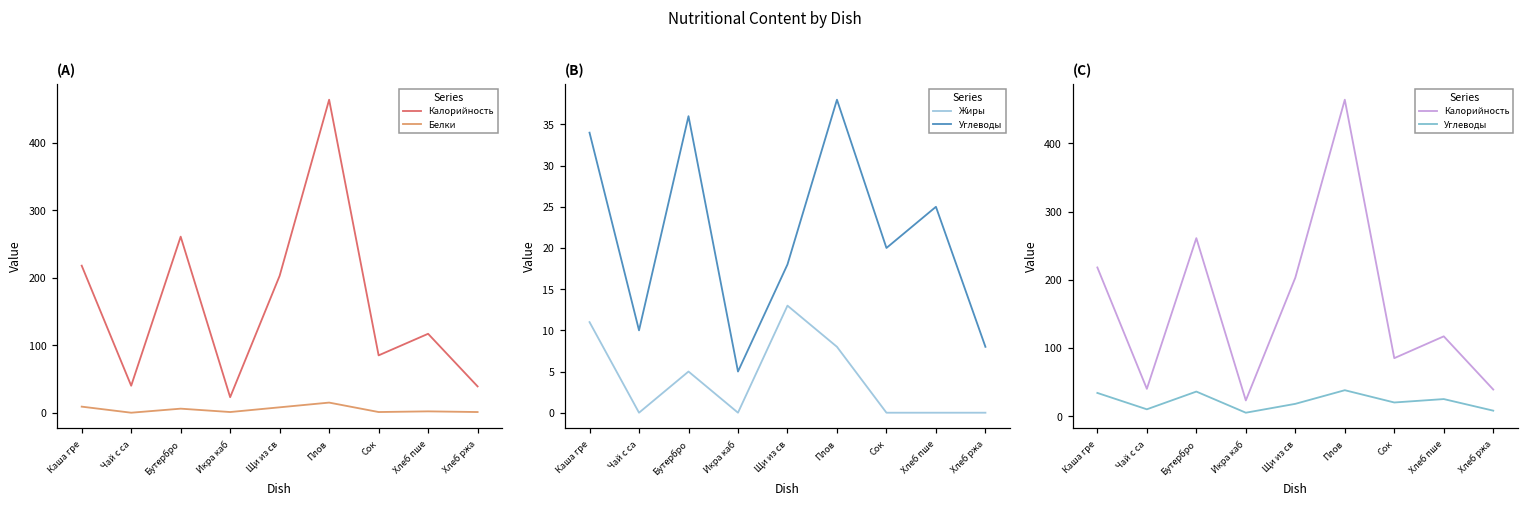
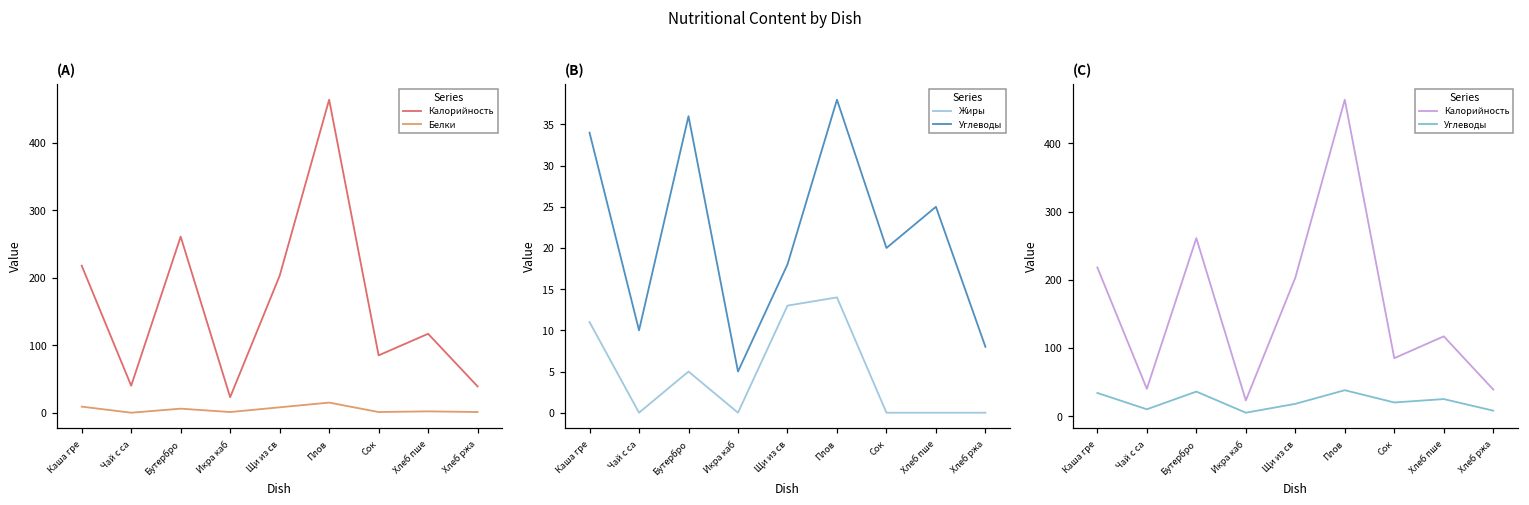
  {
    "(B)": {
      "Жиры": {
        "Каша гре": 11,
        "Чай с са": 0,
        "Бутербро": 5,
        "Икра каб": 0,
        "Щи из св": 13,
-       "Плов": 8,
+       "Плов": 14,
        "Сок": 0,
        "Хлеб пше": 0,
        "Хлеб ржа": 0
      }
    },
    "(C)": {
      "Калорийность": {
        "Каша гре": 220,
        "Чай с са": 40,
        "Бутербро": 260,
        "Икра каб": 20,
        "Щи из св": 200,
        "Плов": 460,
        "Сок": 90,
        "Хлеб пше": 120,
        "Хлеб ржа": 40
      },
      "Углеводы": {
        "Каша гре": 30,
        "Чай с са": 10,
        "Бутербро": 40,
        "Икра каб": 10,
        "Щи из св": 20,
        "Плов": 40,
        "Сок": 20,
        "Хлеб пше": 30,
        "Хлеб ржа": 10
      }
    }
  }
